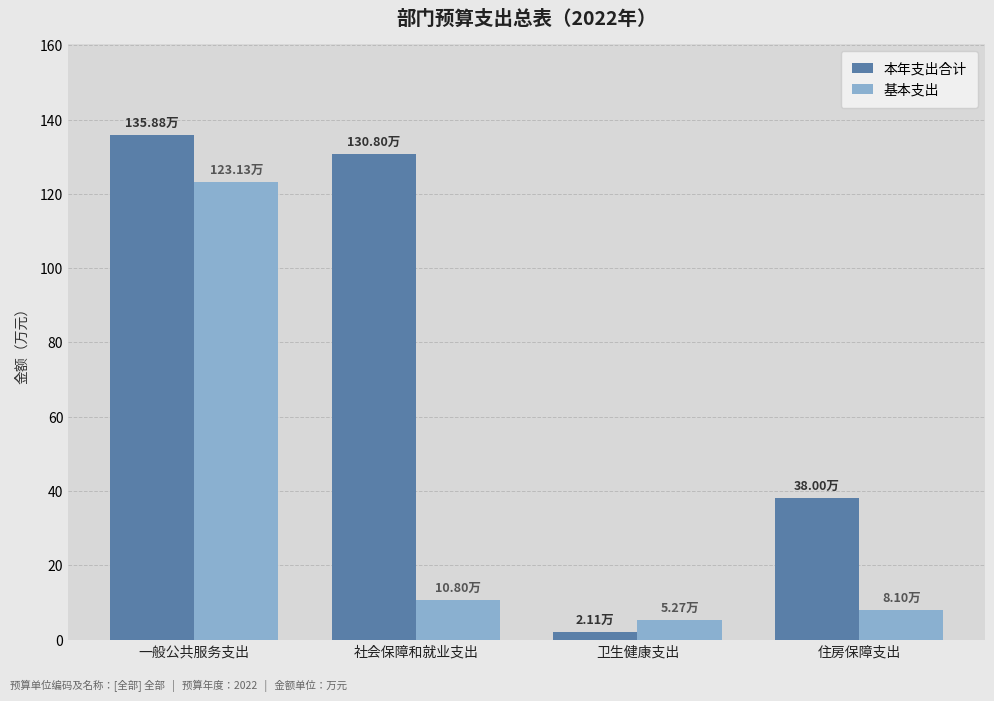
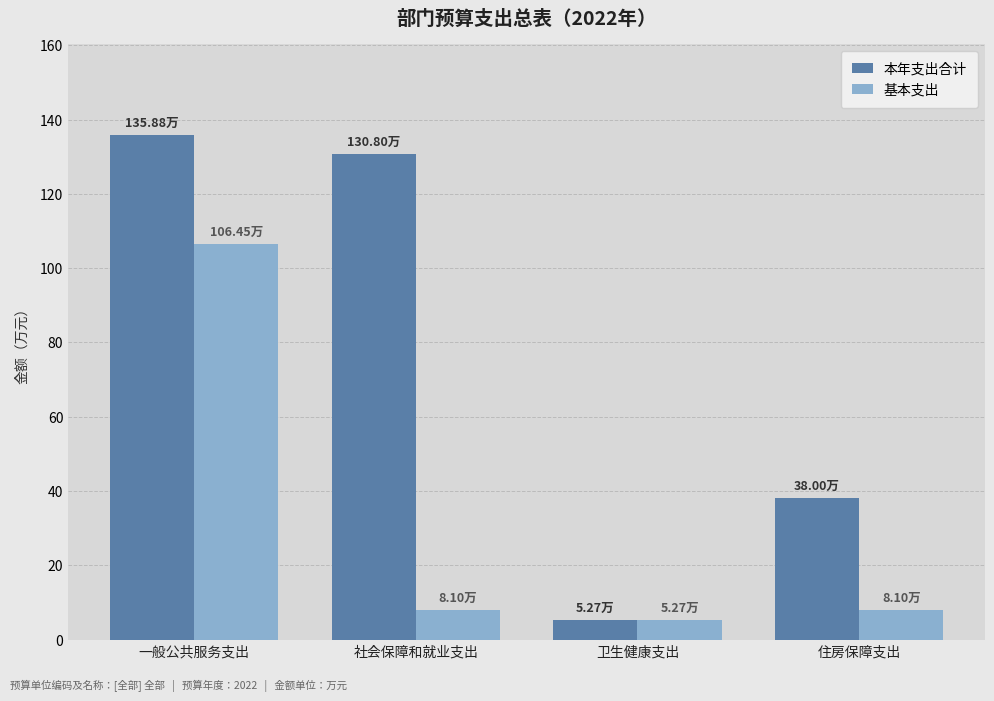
  {
    "本年支出合计": {
      "一般公共服务支出": "135.88万",
      "社会保障和就业支出": "130.80万",
-     "卫生健康支出": "2.11万",
+     "卫生健康支出": "5.27万",
      "住房保障支出": "38.00万"
    },
    "基本支出": {
-     "一般公共服务支出": "123.13万",
-     "社会保障和就业支出": "10.80万",
+     "一般公共服务支出": "106.45万",
+     "社会保障和就业支出": "8.10万",
      "卫生健康支出": "5.27万",
      "住房保障支出": "8.10万"
    }
  }
